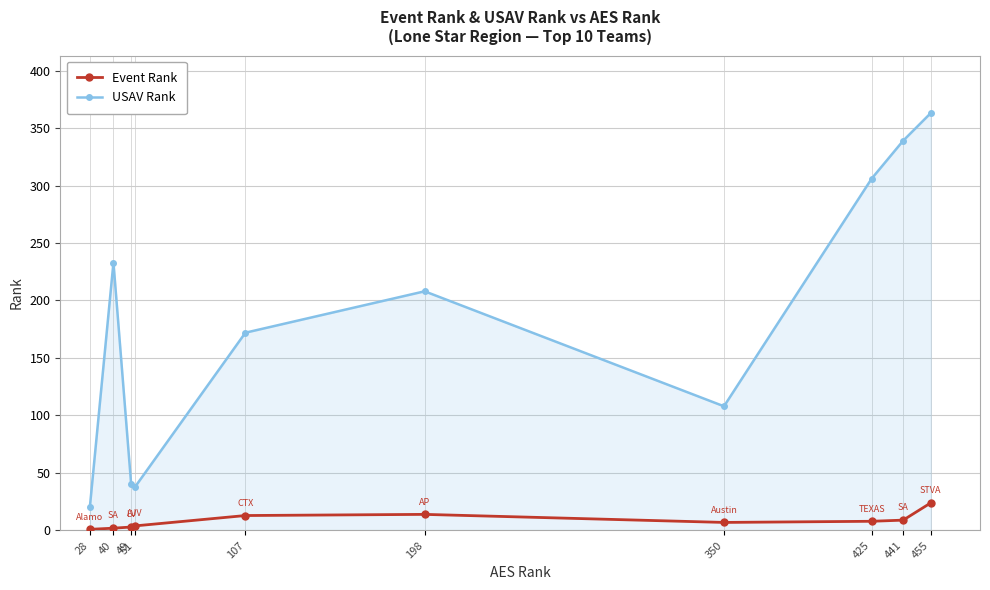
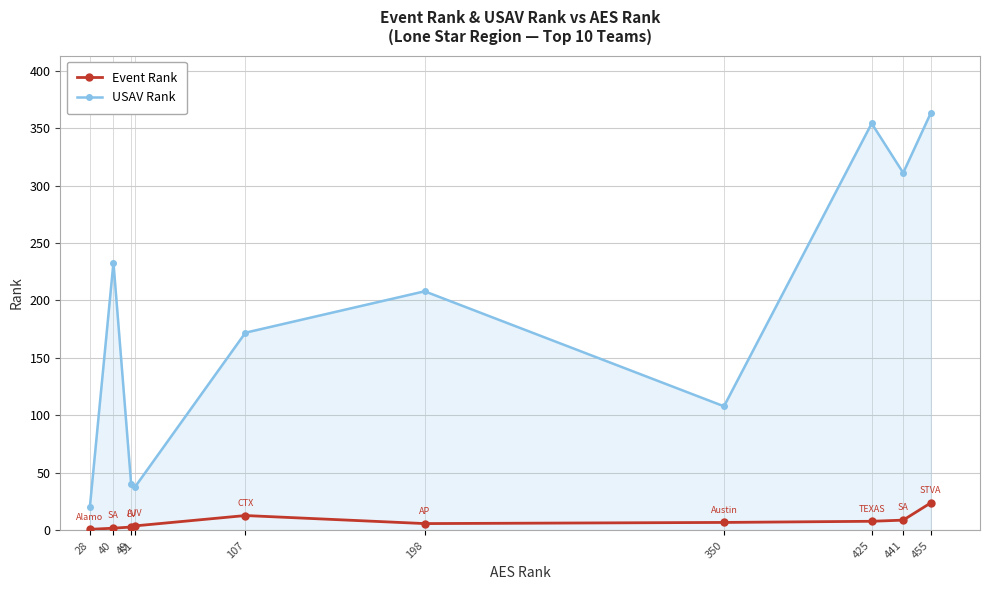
  {
    "Event Rank": {
      "28": 1,
      "40": 2,
      "49": 3,
      "51": 4,
      "107": 13,
-     "198": 14,
+     "198": 6,
      "350": 7,
      "425": 8,
      "441": 9,
      "455": 24
    },
    "USAV Rank": {
      "28": 20,
      "40": 233,
      "49": 40,
      "51": 38,
      "107": 172,
      "198": 208,
      "350": 108,
-     "425": 306,
-     "441": 339,
+     "425": 354,
+     "441": 311,
      "455": 363
    }
  }
